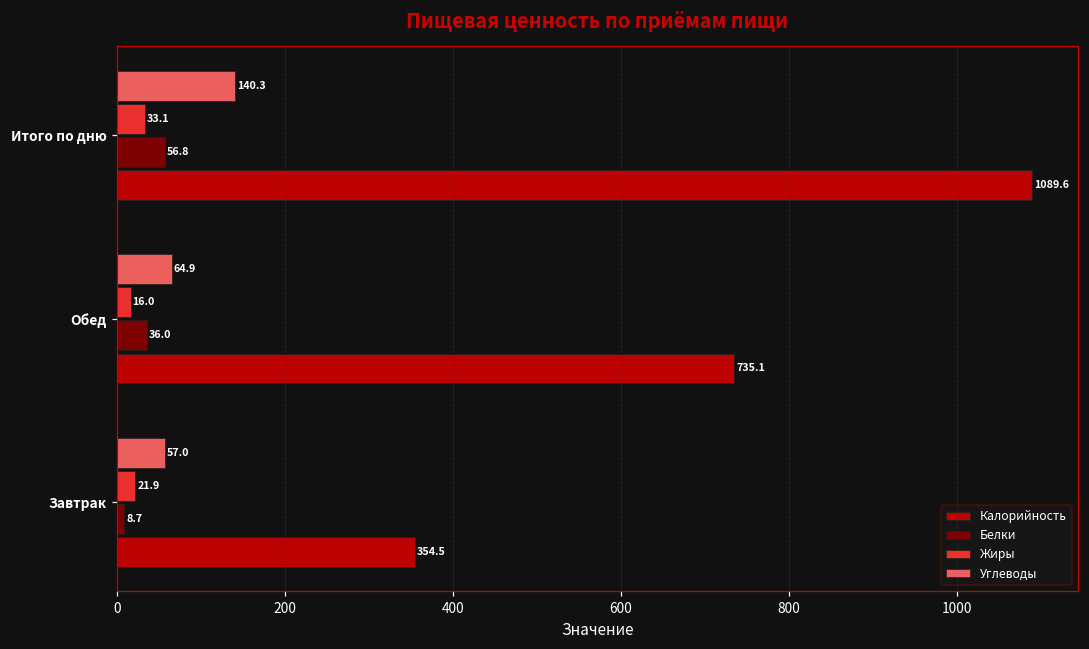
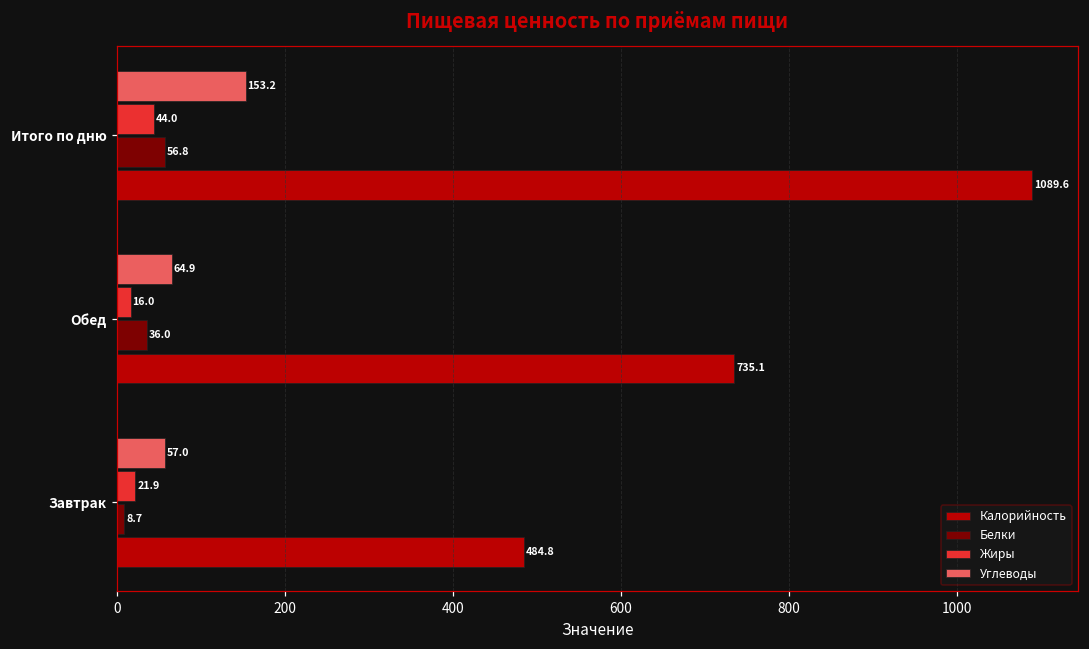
  {
    "Калорийность": {
      "Итого по дню": 1089.6,
      "Обед": 735.1,
-     "Завтрак": 354.5
+     "Завтрак": 484.8
    },
    "Белки": {
      "Итого по дню": 56.8,
      "Обед": 36.0,
      "Завтрак": 8.7
    },
    "Жиры": {
-     "Итого по дню": 33.1,
+     "Итого по дню": 44.0,
      "Обед": 16.0,
      "Завтрак": 21.9
    },
    "Углеводы": {
-     "Итого по дню": 140.3,
+     "Итого по дню": 153.2,
      "Обед": 64.9,
      "Завтрак": 57.0
    }
  }
